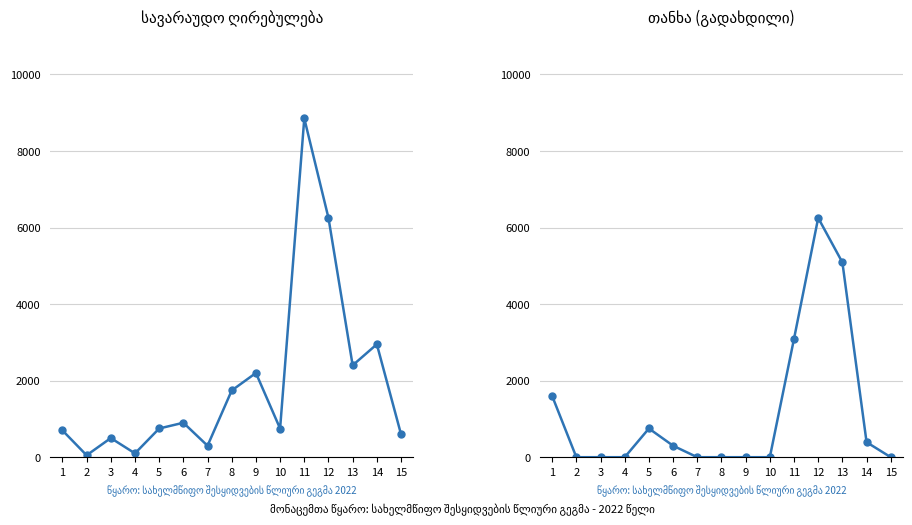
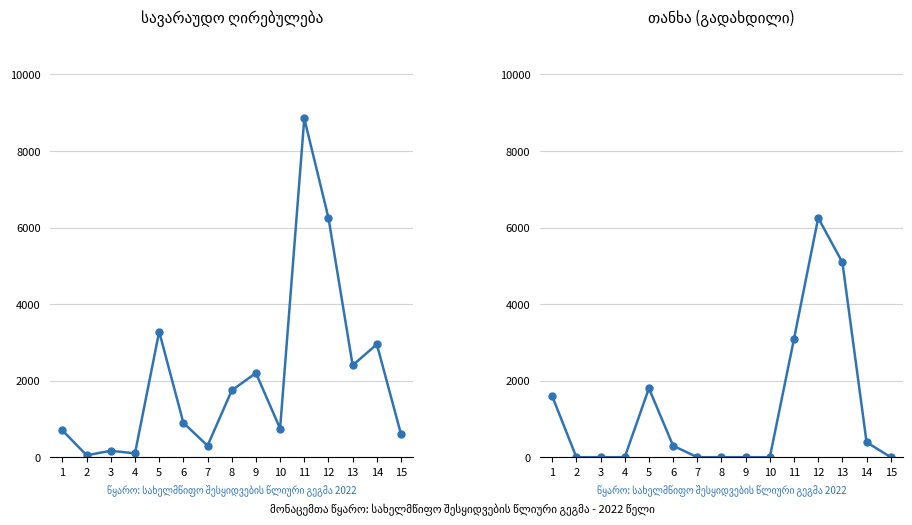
  {
    "სავარაუდო ღირებულება": {
      "1": 700,
      "2": 100,
-     "3": 500,
+     "3": 200,
      "4": 100,
-     "5": 800,
+     "5": 3300,
      "6": 900,
      "7": 300,
      "8": 1700,
      "9": 2200,
      "10": 700,
      "11": 8900,
      "12": 6300,
      "13": 2400,
      "14": 3000,
      "15": 600
    },
    "თანხა (გადახდილი)": {
      "1": 1600,
      "2": 0,
      "3": 0,
      "4": 0,
-     "5": 800,
+     "5": 1800,
      "6": 300,
      "7": 0,
      "8": 0,
      "9": 0,
      "10": 0,
      "11": 3100,
      "12": 6300,
      "13": 5100,
      "14": 400,
      "15": 0
    }
  }
